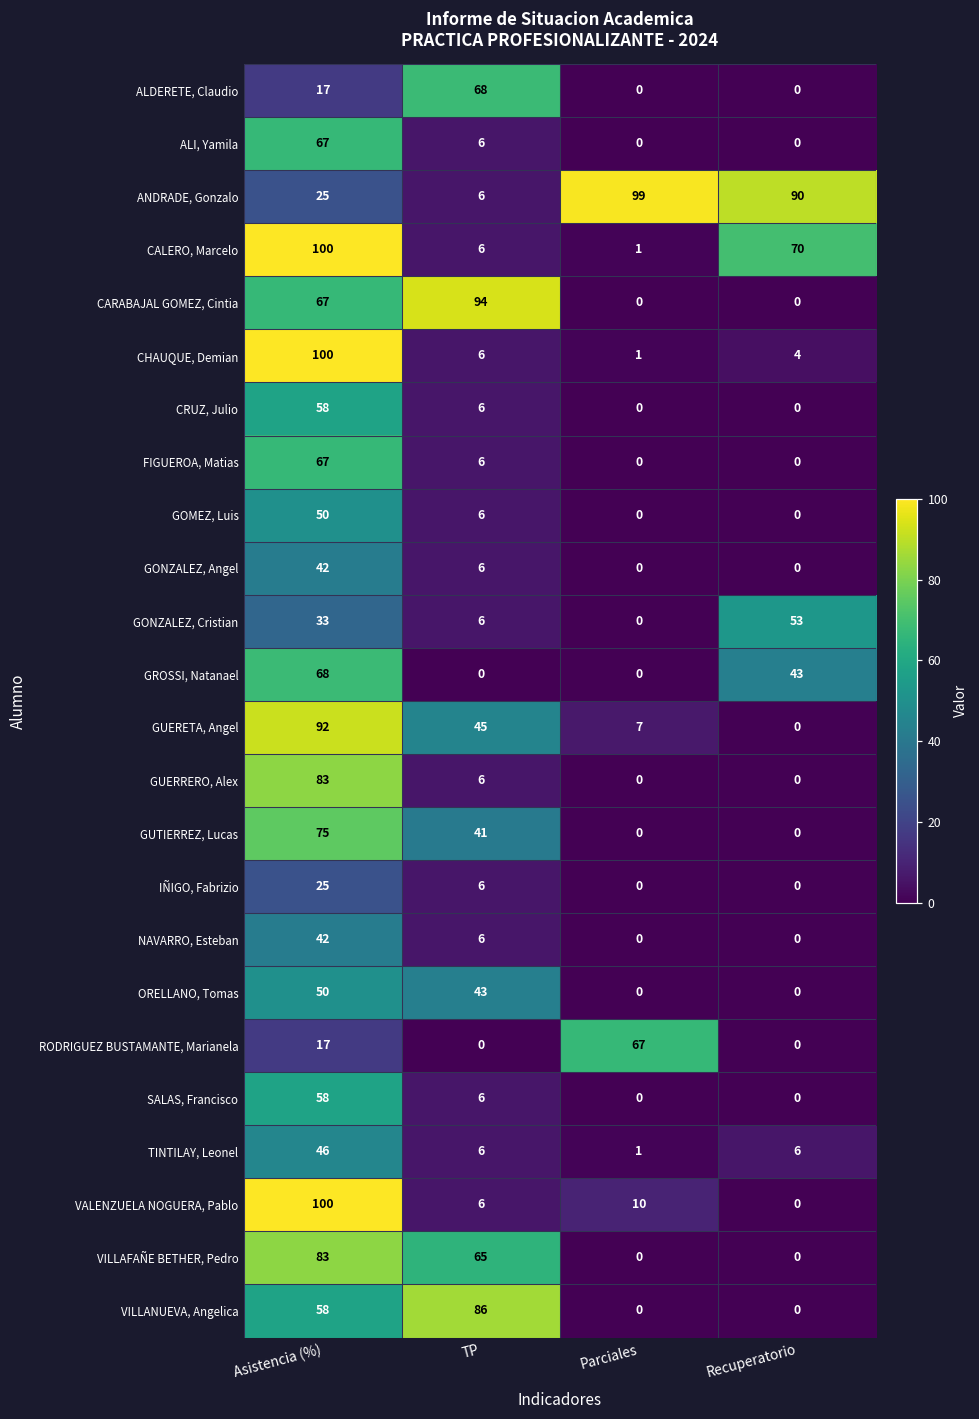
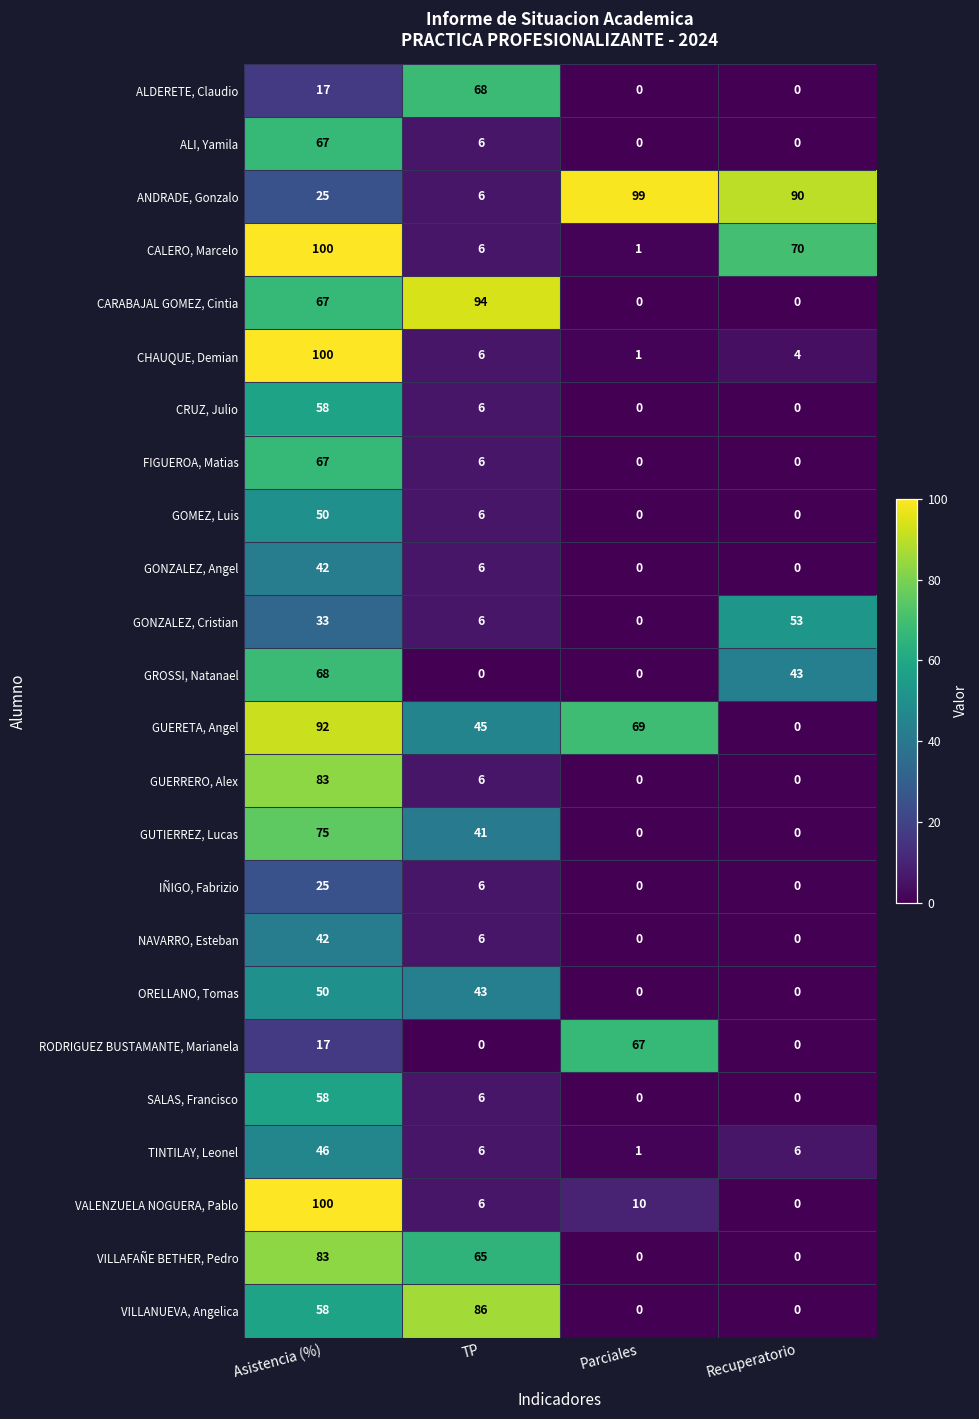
  {
    "ALDERETE, Claudio": {
      "Asistencia (%)": 17,
      "TP": 68,
      "Parciales": 0,
      "Recuperatorio": 0
    },
    "ALI, Yamila": {
      "Asistencia (%)": 67,
      "TP": 6,
      "Parciales": 0,
      "Recuperatorio": 0
    },
    "ANDRADE, Gonzalo": {
      "Asistencia (%)": 25,
      "TP": 6,
      "Parciales": 99,
      "Recuperatorio": 90
    },
    "CALERO, Marcelo": {
      "Asistencia (%)": 100,
      "TP": 6,
      "Parciales": 1,
      "Recuperatorio": 70
    },
    "CARABAJAL GOMEZ, Cintia": {
      "Asistencia (%)": 67,
      "TP": 94,
      "Parciales": 0,
      "Recuperatorio": 0
    },
    "CHAUQUE, Demian": {
      "Asistencia (%)": 100,
      "TP": 6,
      "Parciales": 1,
      "Recuperatorio": 4
    },
    "CRUZ, Julio": {
      "Asistencia (%)": 58,
      "TP": 6,
      "Parciales": 0,
      "Recuperatorio": 0
    },
    "FIGUEROA, Matias": {
      "Asistencia (%)": 67,
      "TP": 6,
      "Parciales": 0,
      "Recuperatorio": 0
    },
    "GOMEZ, Luis": {
      "Asistencia (%)": 50,
      "TP": 6,
      "Parciales": 0,
      "Recuperatorio": 0
    },
    "GONZALEZ, Angel": {
      "Asistencia (%)": 42,
      "TP": 6,
      "Parciales": 0,
      "Recuperatorio": 0
    },
    "GONZALEZ, Cristian": {
      "Asistencia (%)": 33,
      "TP": 6,
      "Parciales": 0,
      "Recuperatorio": 53
    },
    "GROSSI, Natanael": {
      "Asistencia (%)": 68,
      "TP": 0,
      "Parciales": 0,
      "Recuperatorio": 43
    },
    "GUERETA, Angel": {
      "Asistencia (%)": 92,
      "TP": 45,
-     "Parciales": 7,
+     "Parciales": 69,
      "Recuperatorio": 0
    },
    "GUERRERO, Alex": {
      "Asistencia (%)": 83,
      "TP": 6,
      "Parciales": 0,
      "Recuperatorio": 0
    },
    "GUTIERREZ, Lucas": {
      "Asistencia (%)": 75,
      "TP": 41,
      "Parciales": 0,
      "Recuperatorio": 0
    },
    "IÑIGO, Fabrizio": {
      "Asistencia (%)": 25,
      "TP": 6,
      "Parciales": 0,
      "Recuperatorio": 0
    },
    "NAVARRO, Esteban": {
      "Asistencia (%)": 42,
      "TP": 6,
      "Parciales": 0,
      "Recuperatorio": 0
    },
    "ORELLANO, Tomas": {
      "Asistencia (%)": 50,
      "TP": 43,
      "Parciales": 0,
      "Recuperatorio": 0
    },
    "RODRIGUEZ BUSTAMANTE, Marianela": {
      "Asistencia (%)": 17,
      "TP": 0,
      "Parciales": 67,
      "Recuperatorio": 0
    },
    "SALAS, Francisco": {
      "Asistencia (%)": 58,
      "TP": 6,
      "Parciales": 0,
      "Recuperatorio": 0
    },
    "TINTILAY, Leonel": {
      "Asistencia (%)": 46,
      "TP": 6,
      "Parciales": 1,
      "Recuperatorio": 6
    },
    "VALENZUELA NOGUERA, Pablo": {
      "Asistencia (%)": 100,
      "TP": 6,
      "Parciales": 10,
      "Recuperatorio": 0
    },
    "VILLAFAÑE BETHER, Pedro": {
      "Asistencia (%)": 83,
      "TP": 65,
      "Parciales": 0,
      "Recuperatorio": 0
    },
    "VILLANUEVA, Angelica": {
      "Asistencia (%)": 58,
      "TP": 86,
      "Parciales": 0,
      "Recuperatorio": 0
    }
  }
